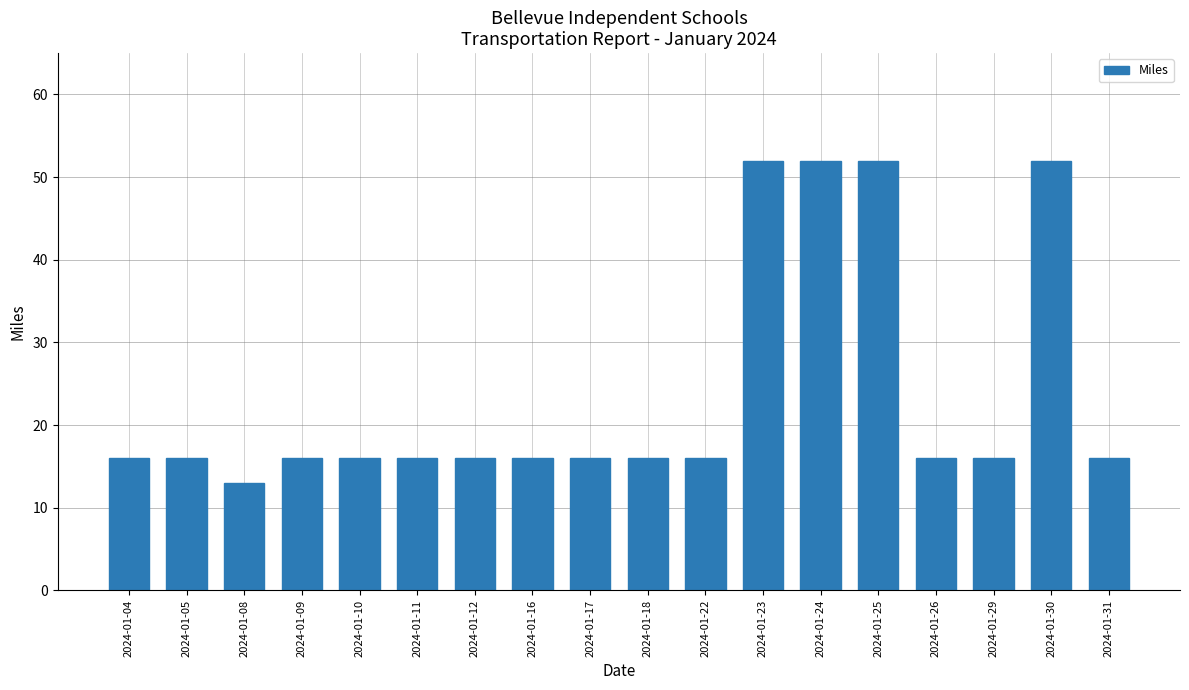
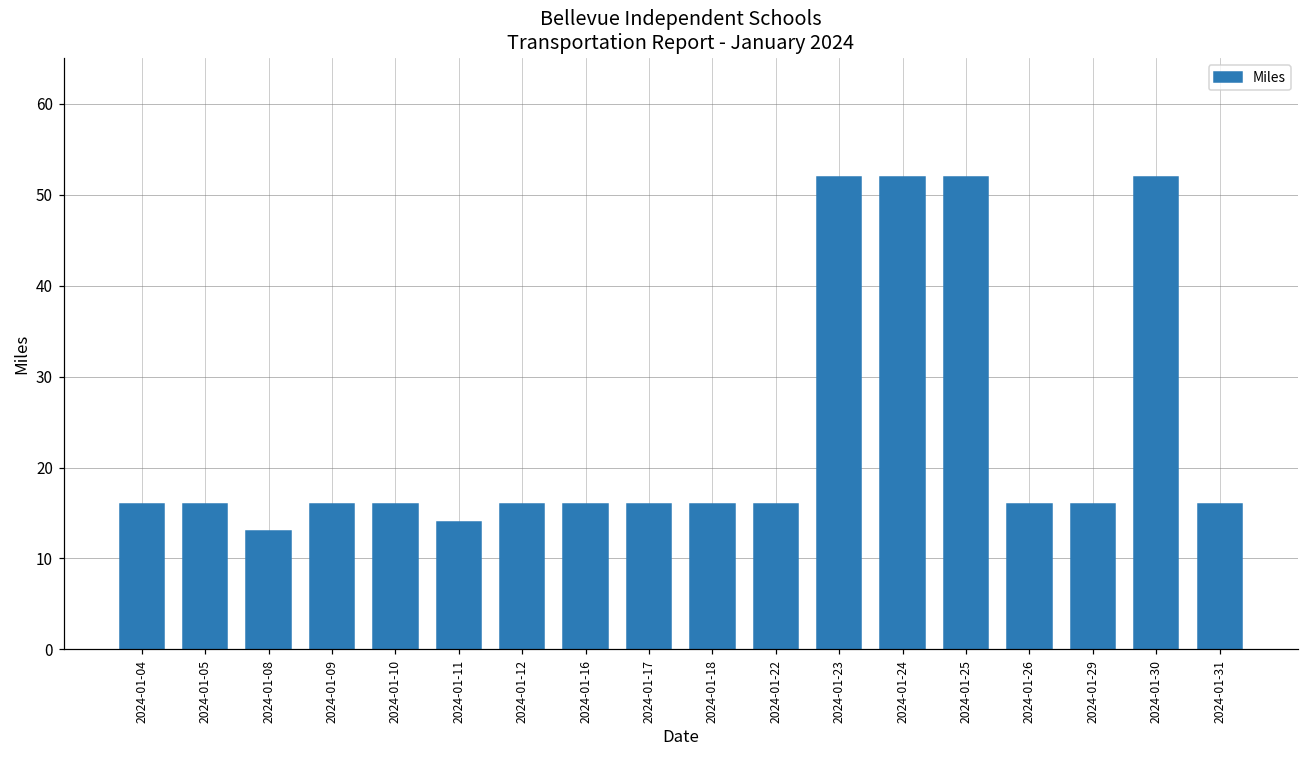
  {
    "2024-01-04": 16,
    "2024-01-05": 16,
    "2024-01-08": 13,
    "2024-01-09": 16,
    "2024-01-10": 16,
-   "2024-01-11": 16,
+   "2024-01-11": 14,
    "2024-01-12": 16,
    "2024-01-16": 16,
    "2024-01-17": 16,
    "2024-01-18": 16,
    "2024-01-22": 16,
    "2024-01-23": 52,
    "2024-01-24": 52,
    "2024-01-25": 52,
    "2024-01-26": 16,
    "2024-01-29": 16,
    "2024-01-30": 52,
    "2024-01-31": 16
  }
